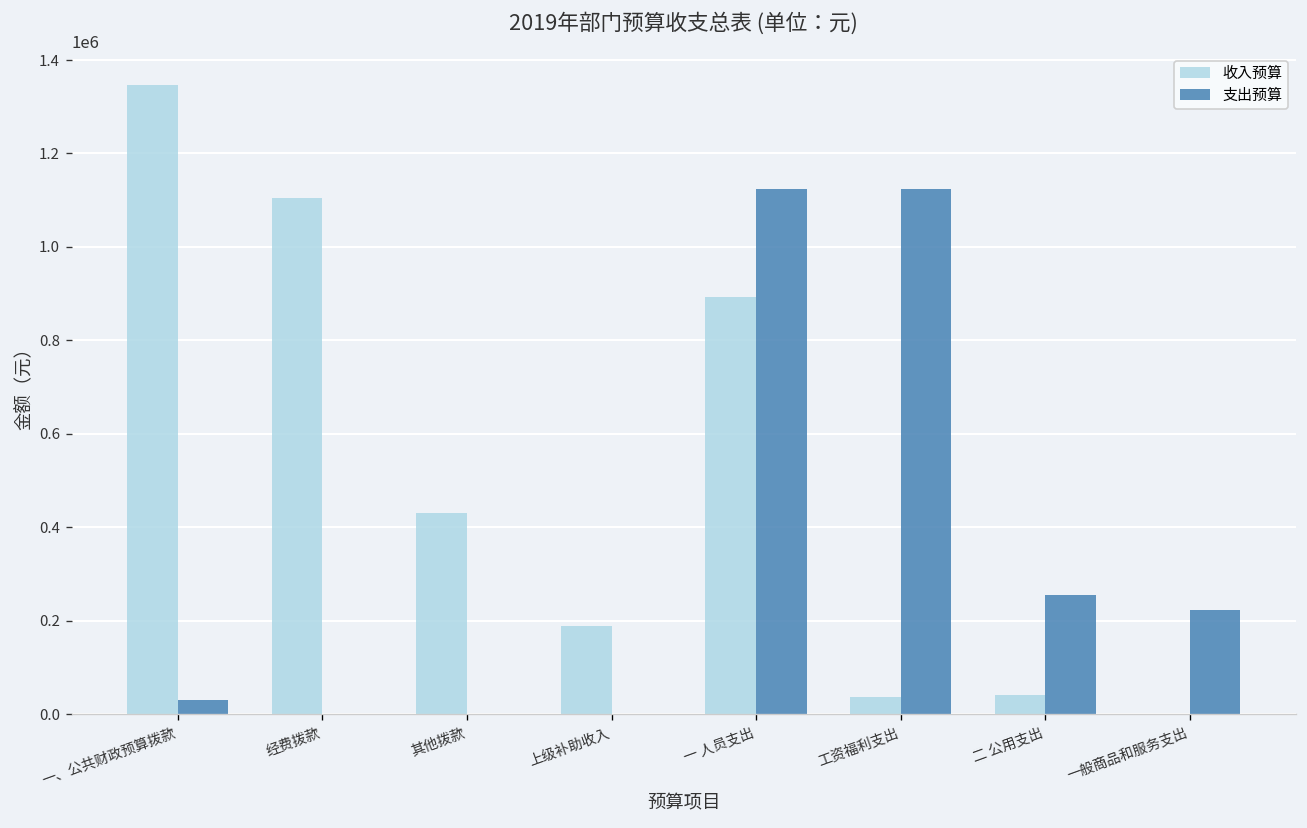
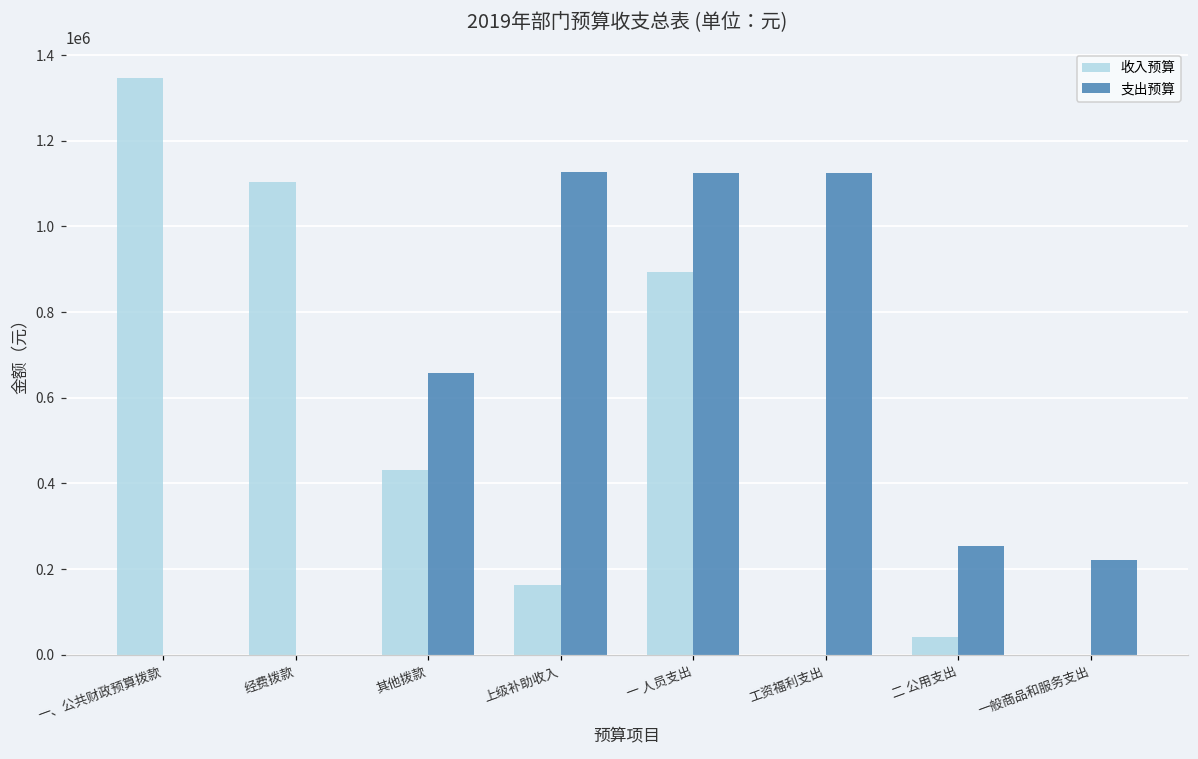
  {
    "收入预算": {
      "一、公共财政预算拨款": 1350000,
      "经费拨款": 1100000,
      "其他拨款": 430000,
-     "上级补助收入": 190000,
+     "上级补助收入": 160000,
      "一 人员支出": 890000,
-     "工资福利支出": 40000,
+     "工资福利支出": 0,
      "二 公用支出": 40000,
      "一般商品和服务支出": 0
    },
    "支出预算": {
-     "一、公共财政预算拨款": 30000,
+     "一、公共财政预算拨款": 0,
      "经费拨款": 0,
-     "其他拨款": 0,
-     "上级补助收入": 0,
+     "其他拨款": 660000,
+     "上级补助收入": 1130000,
      "一 人员支出": 1120000,
      "工资福利支出": 1120000,
      "二 公用支出": 250000,
      "一般商品和服务支出": 220000
    }
  }
